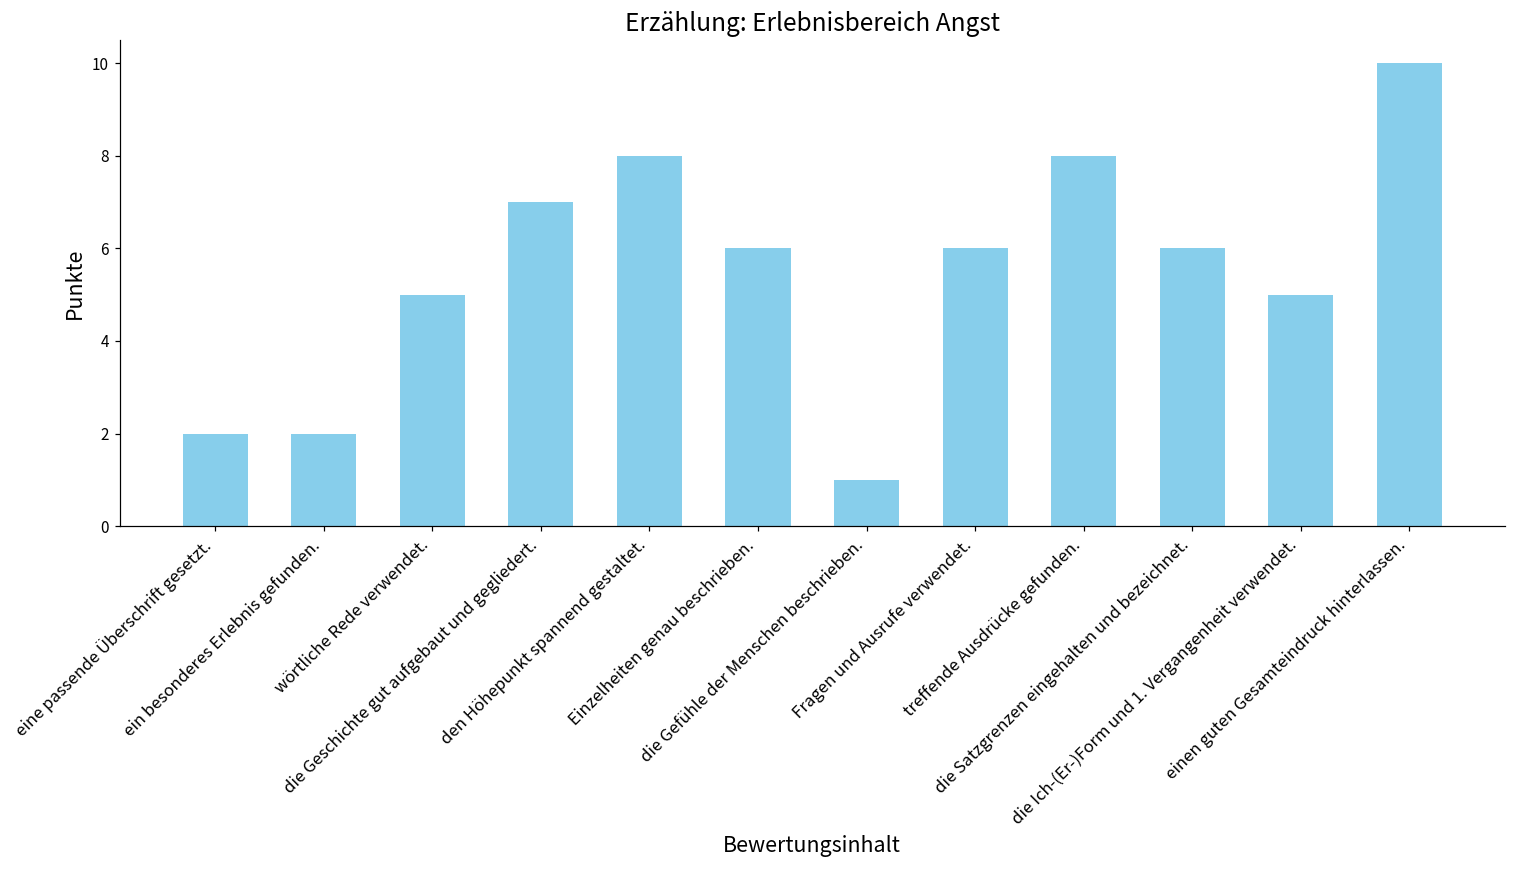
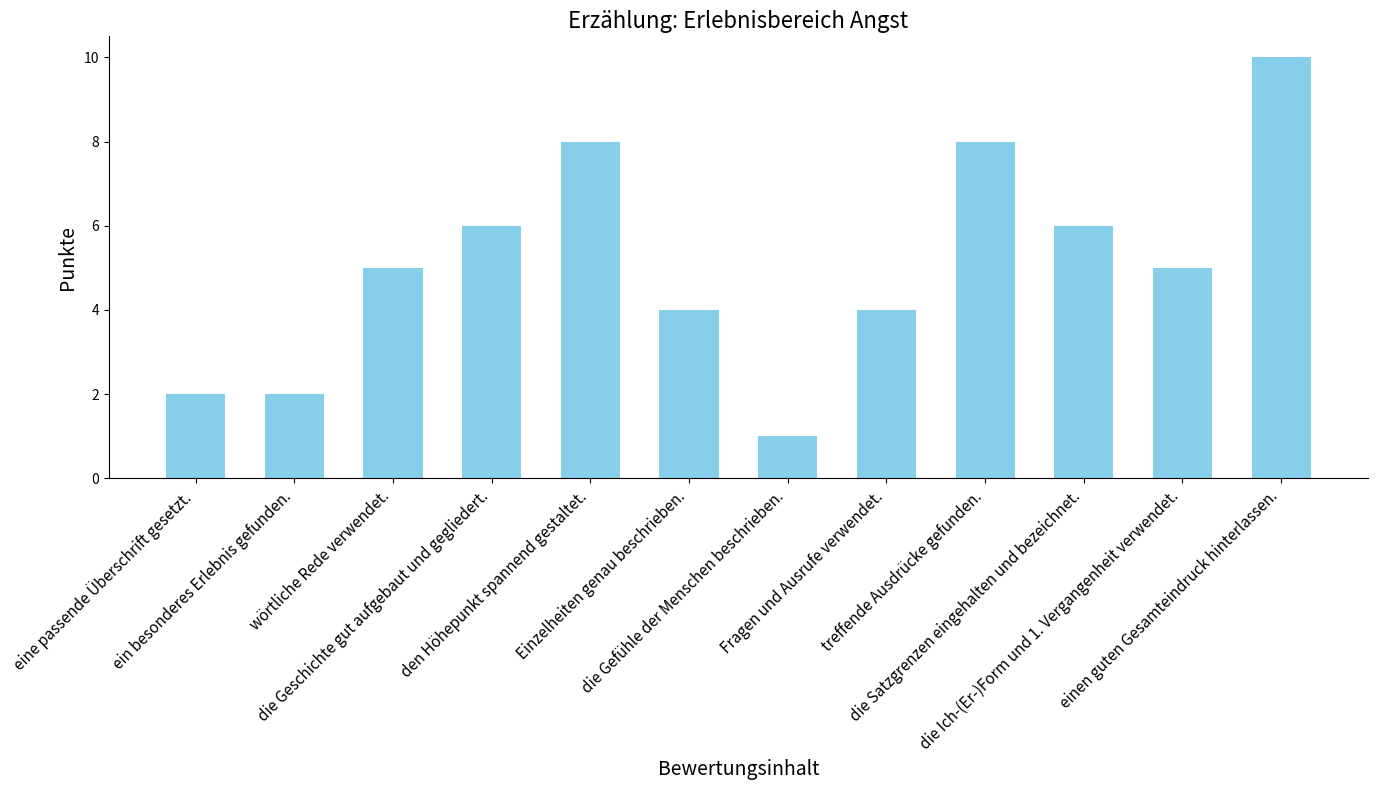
  {
    "eine passende Überschrift gesetzt.": 2,
    "ein besonderes Erlebnis gefunden.": 2,
    "wörtliche Rede verwendet.": 5,
-   "die Geschichte gut aufgebaut und gegliedert.": 7,
+   "die Geschichte gut aufgebaut und gegliedert.": 6,
    "den Höhepunkt spannend gestaltet.": 8,
-   "Einzelheiten genau beschrieben.": 6,
+   "Einzelheiten genau beschrieben.": 4,
    "die Gefühle der Menschen beschrieben.": 1,
-   "Fragen und Ausrufe verwendet.": 6,
+   "Fragen und Ausrufe verwendet.": 4,
    "treffende Ausdrücke gefunden.": 8,
    "die Satzgrenzen eingehalten und bezeichnet.": 6,
    "die Ich-(Er-)Form und 1. Vergangenheit verwendet.": 5,
    "einen guten Gesamteindruck hinterlassen.": 10
  }
